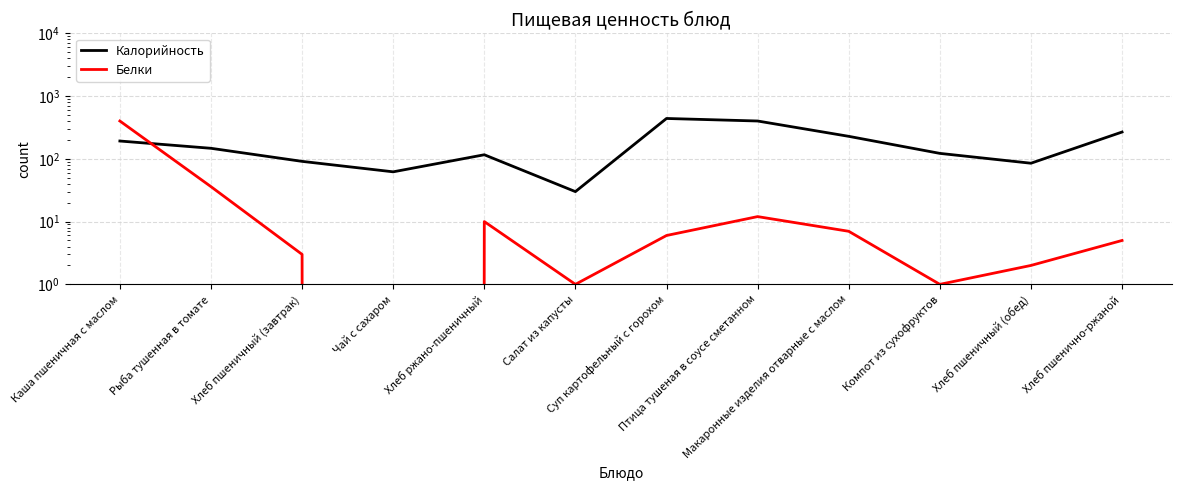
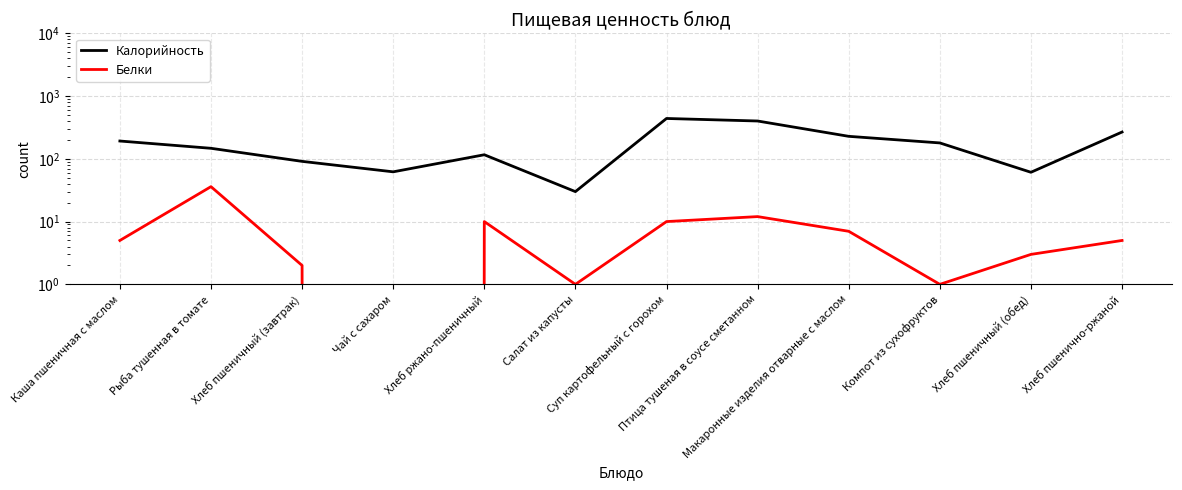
  {
    "Калорийность": {
      "Каша пшеничная с маслом": 190,
      "Рыба тушенная в томате": 150,
      "Хлеб пшеничный (завтрак)": 90,
      "Чай с сахаром": 60,
      "Хлеб ржано-пшеничный": 120,
      "Салат из капусты": 30,
      "Суп картофельный с горохом": 400,
      "Птица тушеная в соусе сметанном": 400,
      "Макаронные изделия отварные с маслом": 230,
-     "Компот из сухофруктов": 120,
-     "Хлеб пшеничный (обед)": 90,
+     "Компот из сухофруктов": 180,
+     "Хлеб пшеничный (обед)": 60,
      "Хлеб пшенично-ржаной": 270
    },
    "Белки": {
-     "Каша пшеничная с маслом": 400,
+     "Каша пшеничная с маслом": 5,
      "Рыба тушенная в томате": 40,
-     "Хлеб пшеничный (завтрак)": 3,
+     "Хлеб пшеничный (завтрак)": 2,
      "Хлеб ржано-пшеничный": 10,
      "Салат из капусты": 1,
-     "Суп картофельный с горохом": 6,
+     "Суп картофельный с горохом": 10,
      "Птица тушеная в соусе сметанном": 12,
      "Макаронные изделия отварные с маслом": 7,
      "Компот из сухофруктов": 1,
-     "Хлеб пшеничный (обед)": 2,
+     "Хлеб пшеничный (обед)": 3,
      "Хлеб пшенично-ржаной": 5
    }
  }
